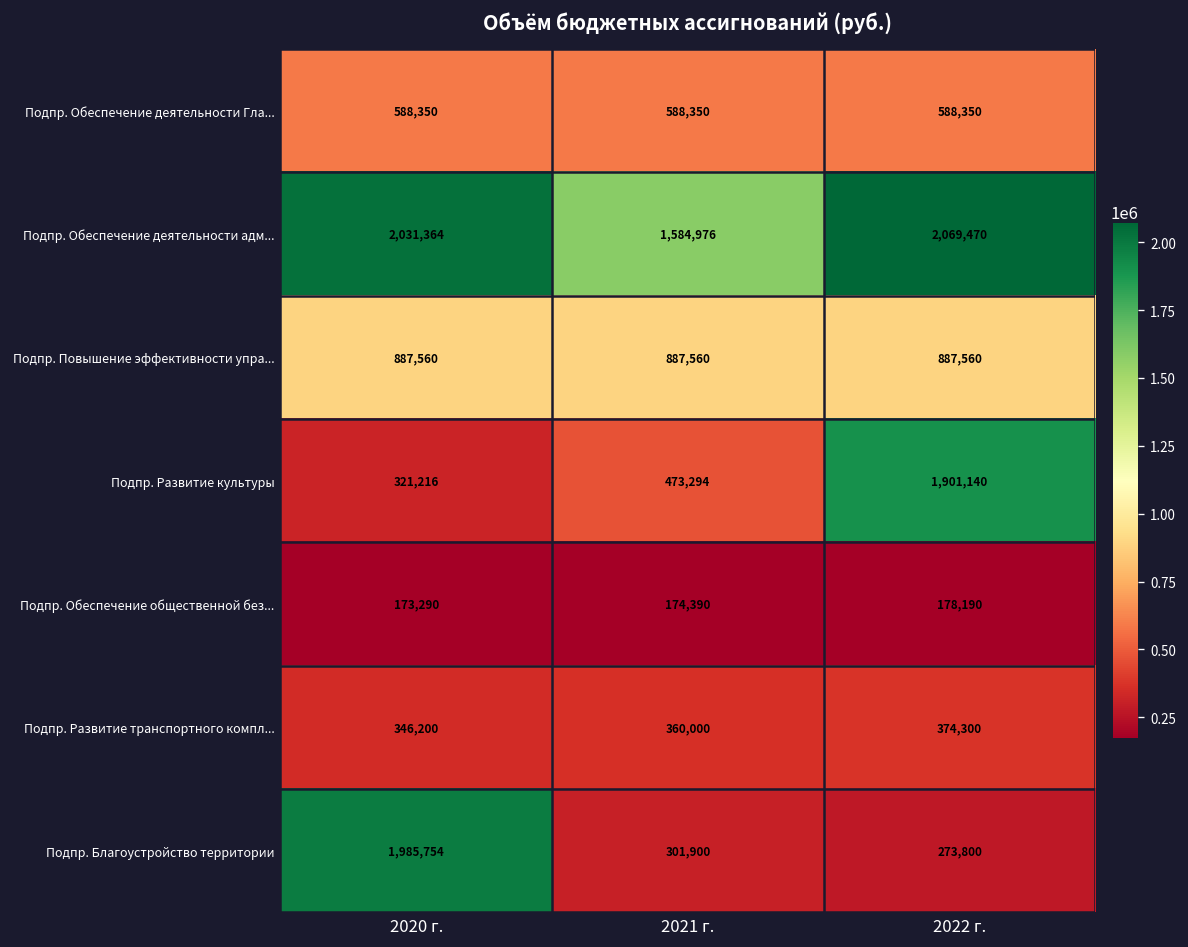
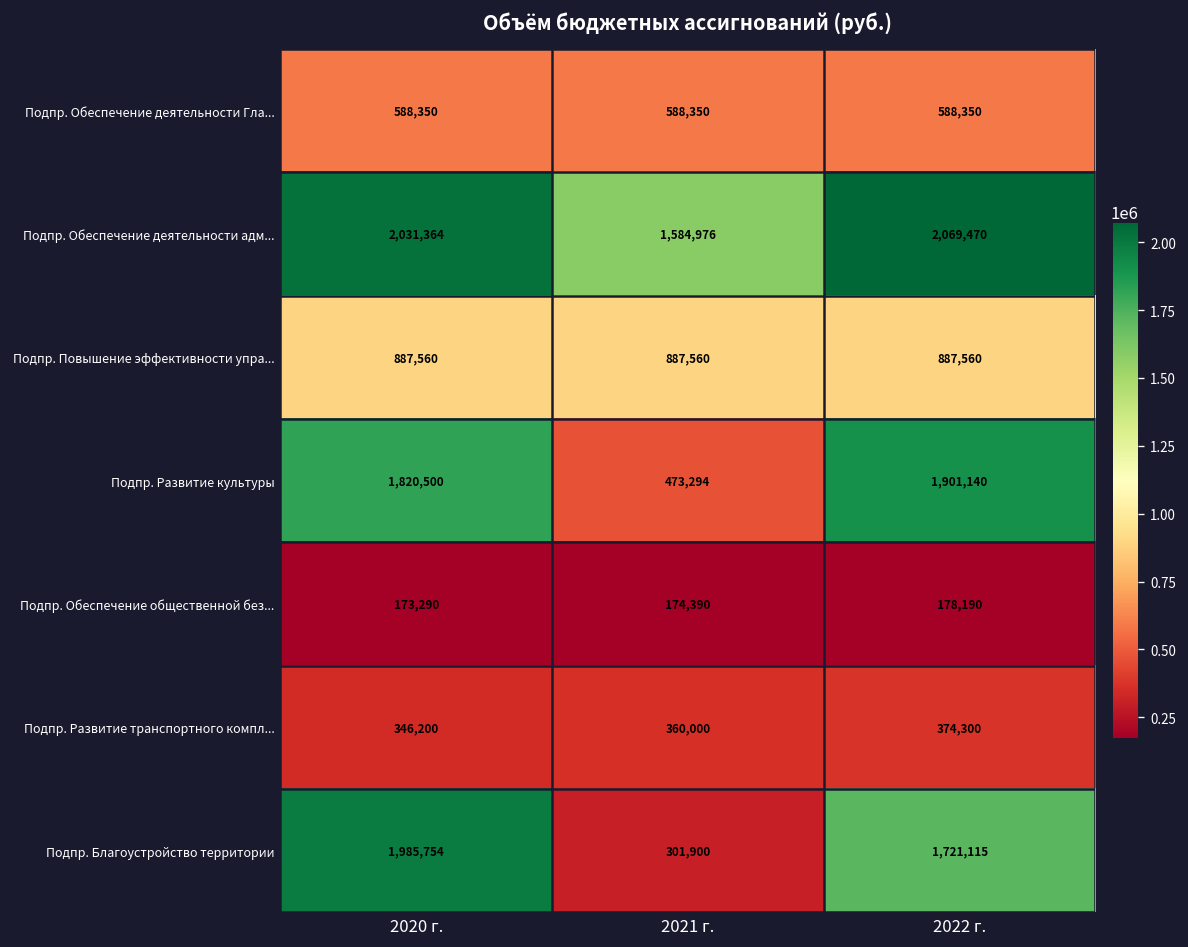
  {
    "Подпр. Обеспечение деятельности Гла...": {
      "2020 г.": "588,350",
      "2021 г.": "588,350",
      "2022 г.": "588,350"
    },
    "Подпр. Обеспечение деятельности адм...": {
      "2020 г.": "2,031,364",
      "2021 г.": "1,584,976",
      "2022 г.": "2,069,470"
    },
    "Подпр. Повышение эффективности упра...": {
      "2020 г.": "887,560",
      "2021 г.": "887,560",
      "2022 г.": "887,560"
    },
    "Подпр. Развитие культуры": {
-     "2020 г.": "321,216",
+     "2020 г.": "1,820,500",
      "2021 г.": "473,294",
      "2022 г.": "1,901,140"
    },
    "Подпр. Обеспечение общественной без...": {
      "2020 г.": "173,290",
      "2021 г.": "174,390",
      "2022 г.": "178,190"
    },
    "Подпр. Развитие транспортного компл...": {
      "2020 г.": "346,200",
      "2021 г.": "360,000",
      "2022 г.": "374,300"
    },
    "Подпр. Благоустройство территории": {
      "2020 г.": "1,985,754",
      "2021 г.": "301,900",
-     "2022 г.": "273,800"
+     "2022 г.": "1,721,115"
    }
  }
